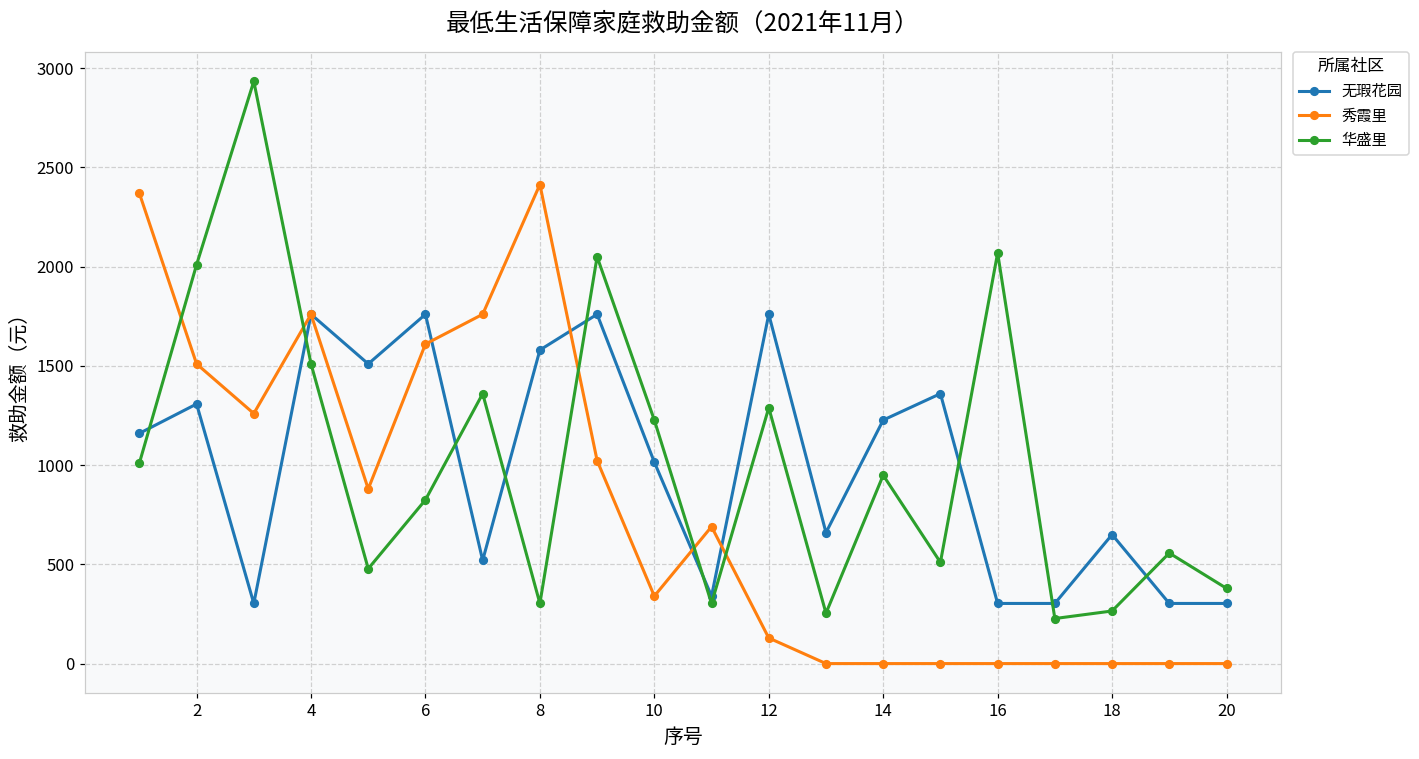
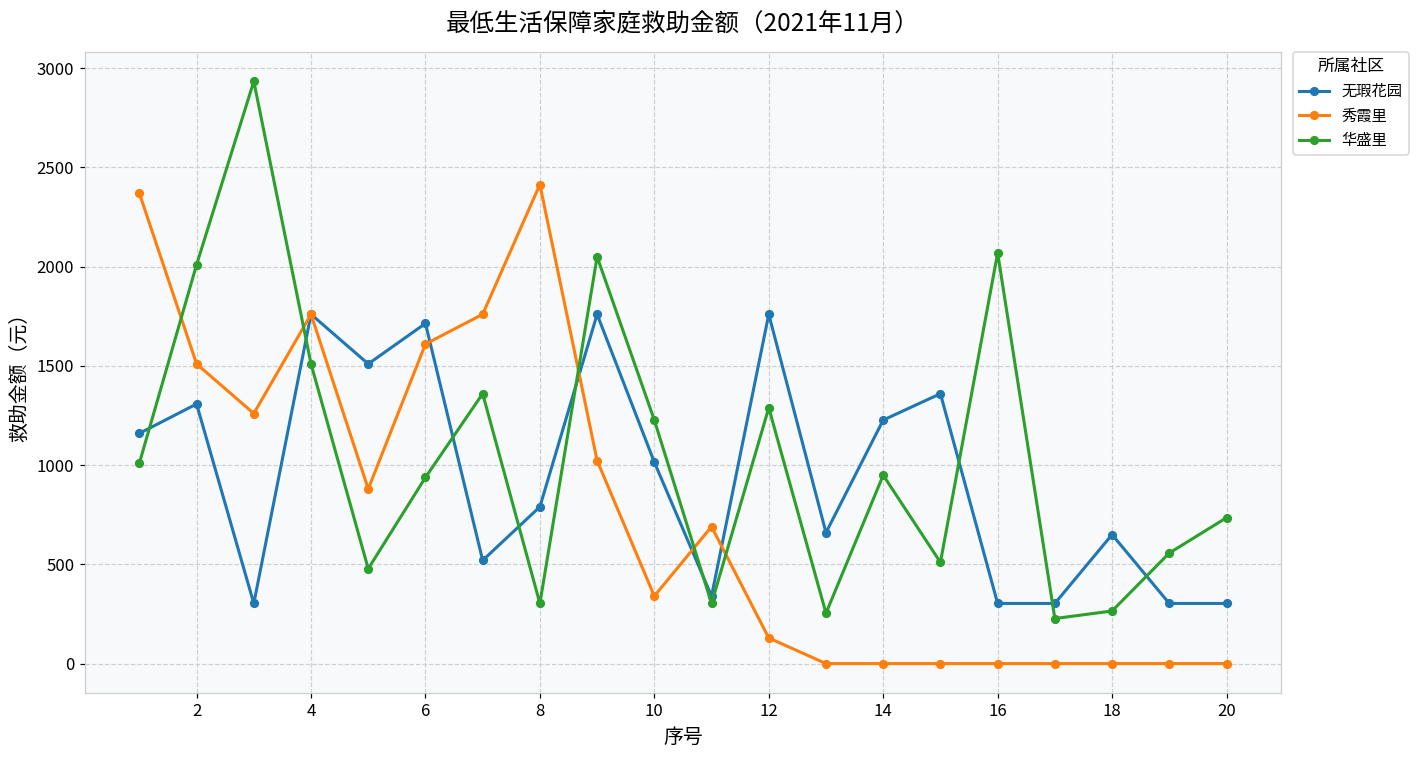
  {
    "无瑕花园": {
      "2": 1310,
-     "6": 1760,
-     "8": 1580,
+     "6": 1710,
+     "8": 790,
      "10": 1020,
      "12": 1760,
      "14": 1230,
      "16": 300,
      "18": 650,
      "20": 300
    },
    "秀霞里": {
      "2": 1510,
      "6": 1610,
      "8": 2410,
      "10": 340,
      "12": 130,
      "14": 0,
      "16": 0,
      "18": 0,
      "20": 0
    },
    "华盛里": {
      "2": 2010,
      "4": 1510,
-     "6": 830,
+     "6": 940,
      "8": 300,
      "10": 1230,
      "12": 1290,
      "14": 950,
      "16": 2070,
      "18": 270,
-     "20": 380
+     "20": 740
    }
  }
